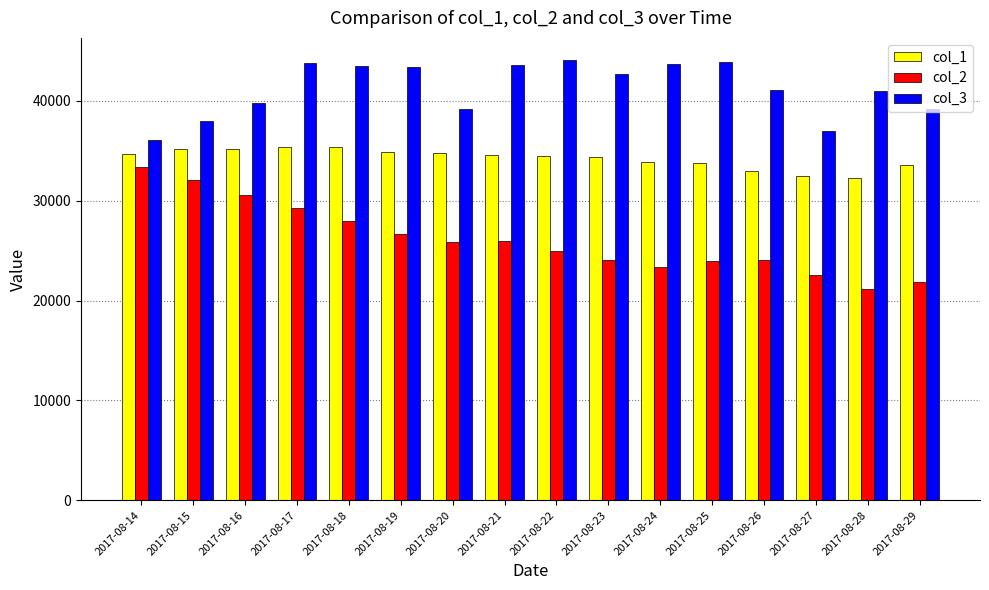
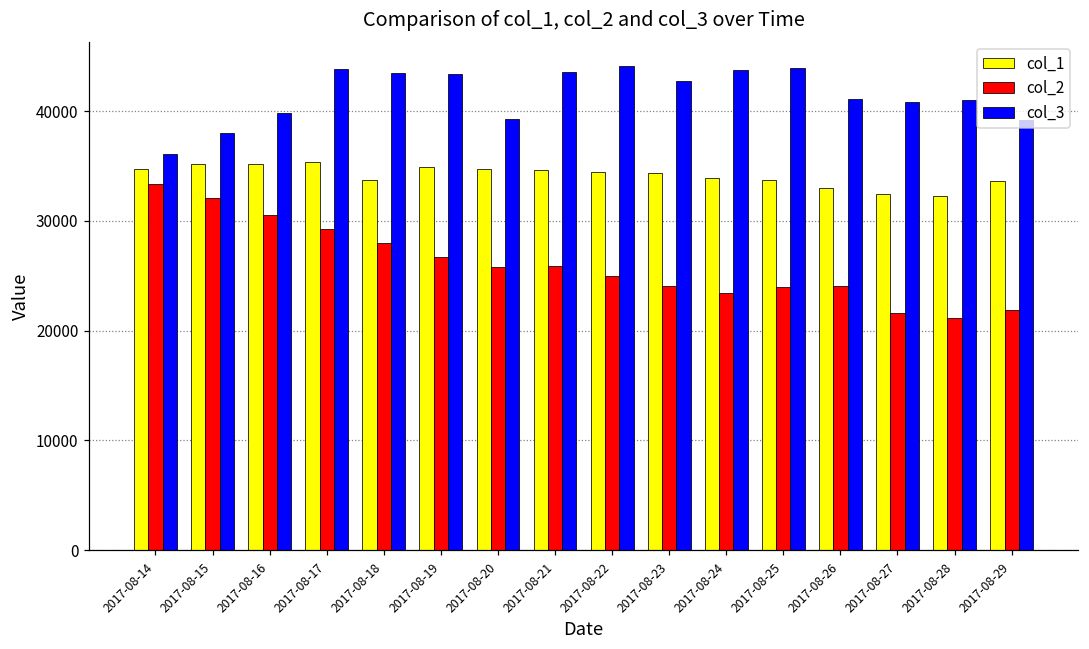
  {
    "col_1": {
      "2017-08-14": 35000,
      "2017-08-15": 35000,
      "2017-08-16": 35000,
      "2017-08-17": 35000,
-     "2017-08-18": 35000,
+     "2017-08-18": 34000,
      "2017-08-19": 35000,
      "2017-08-20": 35000,
      "2017-08-21": 35000,
      "2017-08-22": 34000,
      "2017-08-23": 34000,
      "2017-08-24": 34000,
      "2017-08-25": 34000,
      "2017-08-26": 33000,
      "2017-08-27": 32000,
      "2017-08-28": 32000,
      "2017-08-29": 34000
    },
    "col_2": {
      "2017-08-14": 33000,
      "2017-08-15": 32000,
      "2017-08-16": 31000,
      "2017-08-17": 29000,
      "2017-08-18": 28000,
      "2017-08-19": 27000,
      "2017-08-20": 26000,
      "2017-08-21": 26000,
      "2017-08-22": 25000,
      "2017-08-23": 24000,
      "2017-08-24": 23000,
      "2017-08-25": 24000,
      "2017-08-26": 24000,
-     "2017-08-27": 23000,
+     "2017-08-27": 22000,
      "2017-08-28": 21000,
      "2017-08-29": 22000
    },
    "col_3": {
      "2017-08-14": 36000,
      "2017-08-15": 38000,
      "2017-08-16": 40000,
      "2017-08-17": 44000,
      "2017-08-18": 43000,
      "2017-08-19": 43000,
      "2017-08-20": 39000,
      "2017-08-21": 44000,
      "2017-08-22": 44000,
      "2017-08-23": 43000,
      "2017-08-24": 44000,
      "2017-08-25": 44000,
      "2017-08-26": 41000,
-     "2017-08-27": 37000,
+     "2017-08-27": 41000,
      "2017-08-28": 41000
    }
  }
